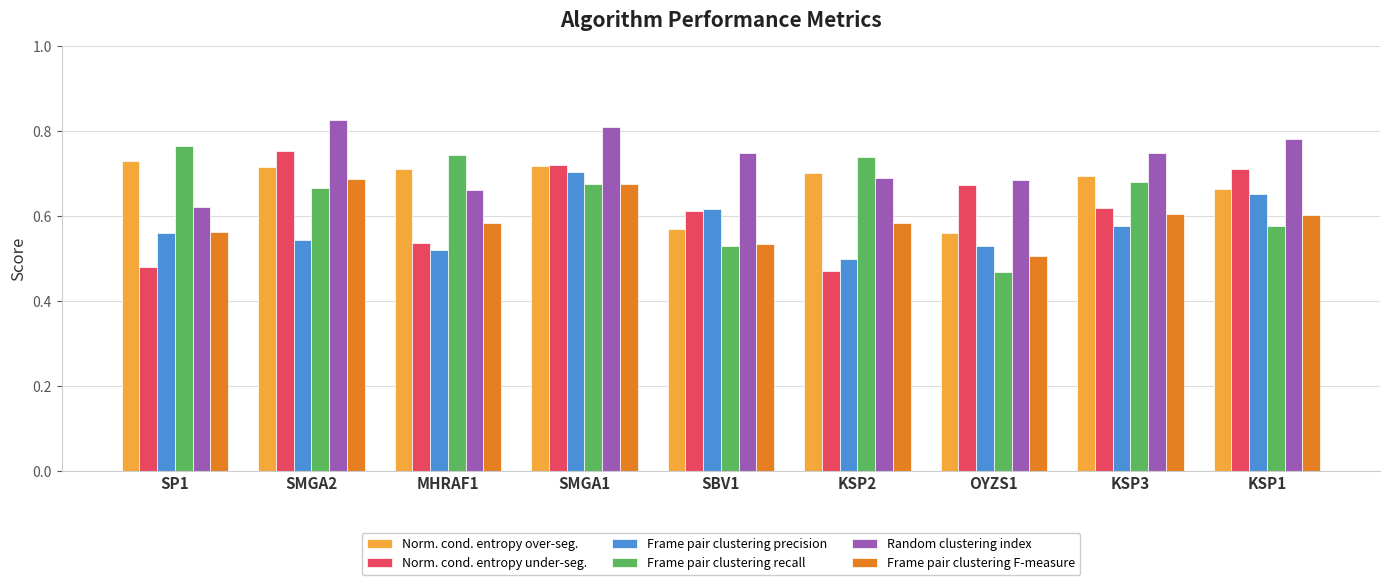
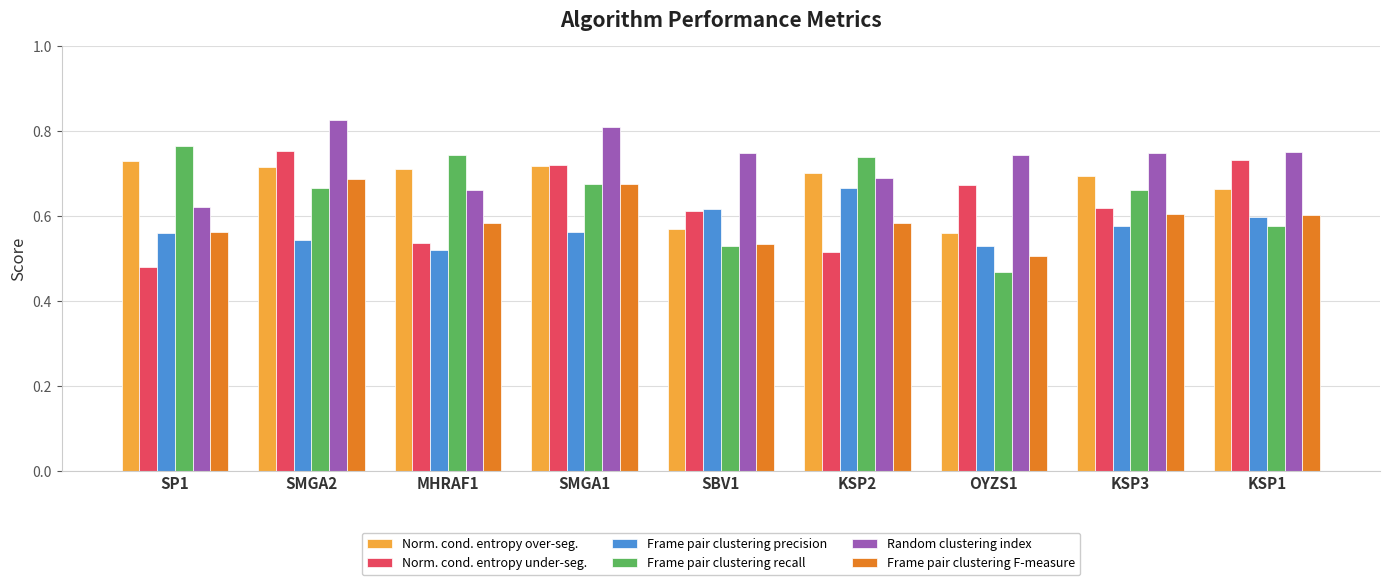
  {
    "Norm. cond. entropy under-seg.": {
      "SP1": 0.48,
      "SMGA2": 0.75,
      "MHRAF1": 0.54,
      "SMGA1": 0.72,
      "SBV1": 0.61,
-     "KSP2": 0.47,
+     "KSP2": 0.52,
      "OYZS1": 0.67,
      "KSP3": 0.62,
-     "KSP1": 0.71
+     "KSP1": 0.73
    },
    "Frame pair clustering precision": {
      "SP1": 0.56,
      "SMGA2": 0.55,
      "MHRAF1": 0.52,
-     "SMGA1": 0.70,
+     "SMGA1": 0.56,
      "SBV1": 0.62,
-     "KSP2": 0.50,
+     "KSP2": 0.67,
      "OYZS1": 0.53,
      "KSP3": 0.58,
-     "KSP1": 0.65
+     "KSP1": 0.60
    },
    "Frame pair clustering recall": {
      "SP1": 0.77,
      "SMGA2": 0.67,
      "MHRAF1": 0.75,
      "SMGA1": 0.67,
      "SBV1": 0.53,
      "KSP2": 0.74,
      "OYZS1": 0.47,
-     "KSP3": 0.68,
+     "KSP3": 0.66,
      "KSP1": 0.58
    },
    "Random clustering index": {
      "SP1": 0.62,
      "SMGA2": 0.83,
      "MHRAF1": 0.66,
      "SMGA1": 0.81,
      "SBV1": 0.75,
      "KSP2": 0.69,
-     "OYZS1": 0.69,
+     "OYZS1": 0.75,
      "KSP3": 0.75,
-     "KSP1": 0.78
+     "KSP1": 0.75
    }
  }
